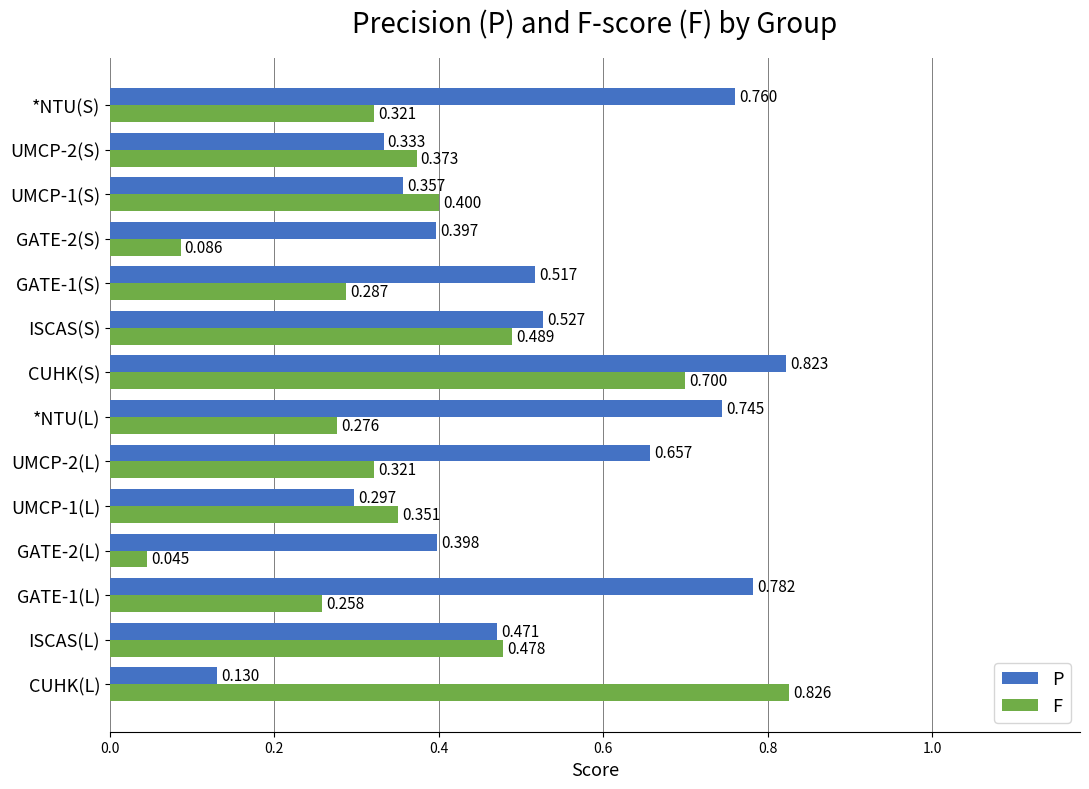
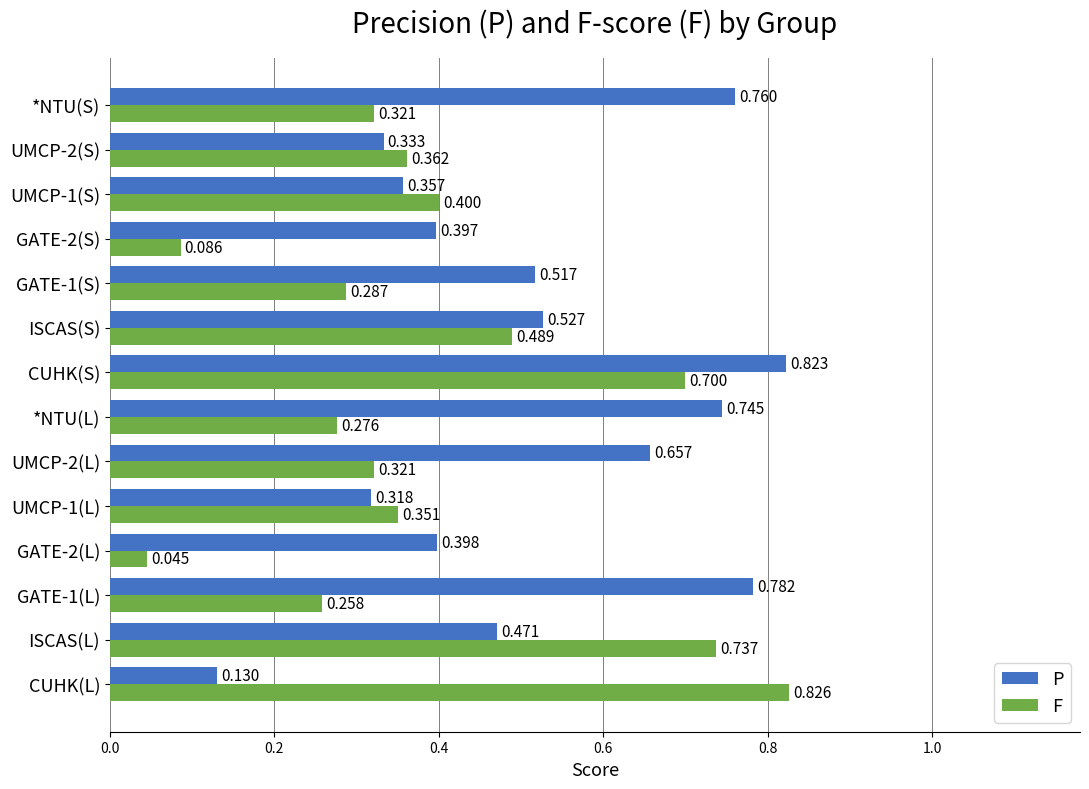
  {
    "P": {
      "*NTU(S)": 0.760,
      "UMCP-2(S)": 0.333,
      "UMCP-1(S)": 0.357,
      "GATE-2(S)": 0.397,
      "GATE-1(S)": 0.517,
      "ISCAS(S)": 0.527,
      "CUHK(S)": 0.823,
      "*NTU(L)": 0.745,
      "UMCP-2(L)": 0.657,
-     "UMCP-1(L)": 0.297,
+     "UMCP-1(L)": 0.318,
      "GATE-2(L)": 0.398,
      "GATE-1(L)": 0.782,
      "ISCAS(L)": 0.471,
      "CUHK(L)": 0.130
    },
    "F": {
      "*NTU(S)": 0.321,
-     "UMCP-2(S)": 0.373,
+     "UMCP-2(S)": 0.362,
      "UMCP-1(S)": 0.400,
      "GATE-2(S)": 0.086,
      "GATE-1(S)": 0.287,
      "ISCAS(S)": 0.489,
      "CUHK(S)": 0.700,
      "*NTU(L)": 0.276,
      "UMCP-2(L)": 0.321,
      "UMCP-1(L)": 0.351,
      "GATE-2(L)": 0.045,
      "GATE-1(L)": 0.258,
-     "ISCAS(L)": 0.478,
+     "ISCAS(L)": 0.737,
      "CUHK(L)": 0.826
    }
  }
